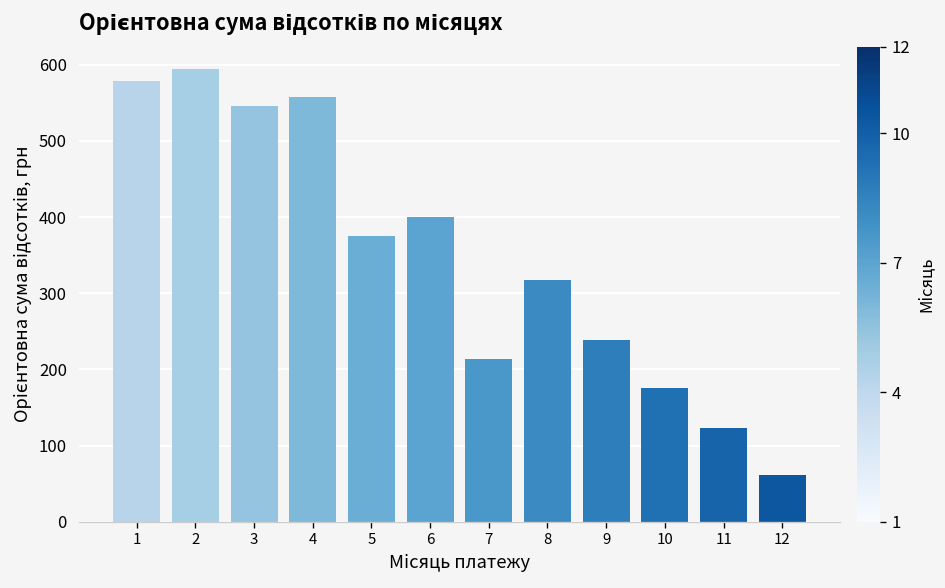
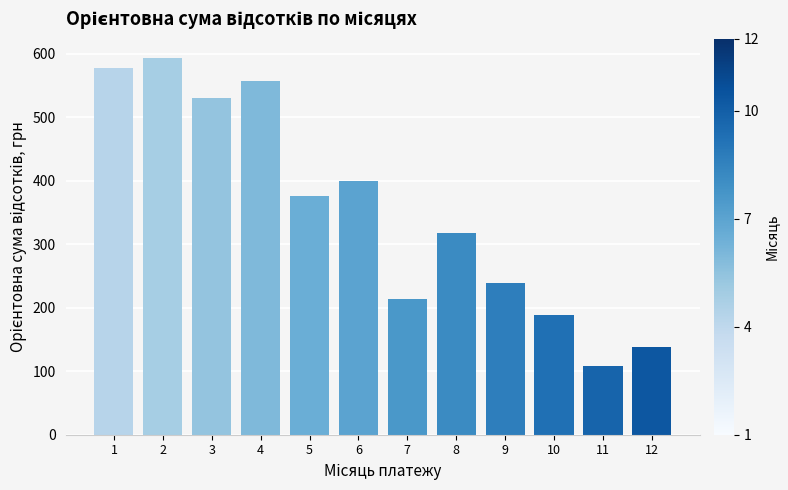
  {
    "1": 580,
    "2": 590,
-   "3": 550,
+   "3": 530,
    "4": 560,
    "5": 380,
    "6": 400,
    "7": 210,
    "8": 320,
    "9": 240,
-   "10": 180,
-   "11": 120,
-   "12": 60
+   "10": 190,
+   "11": 110,
+   "12": 140
  }
